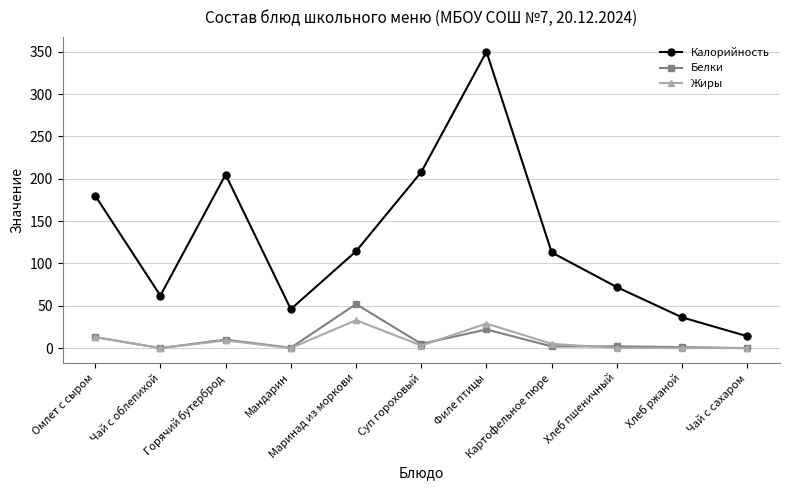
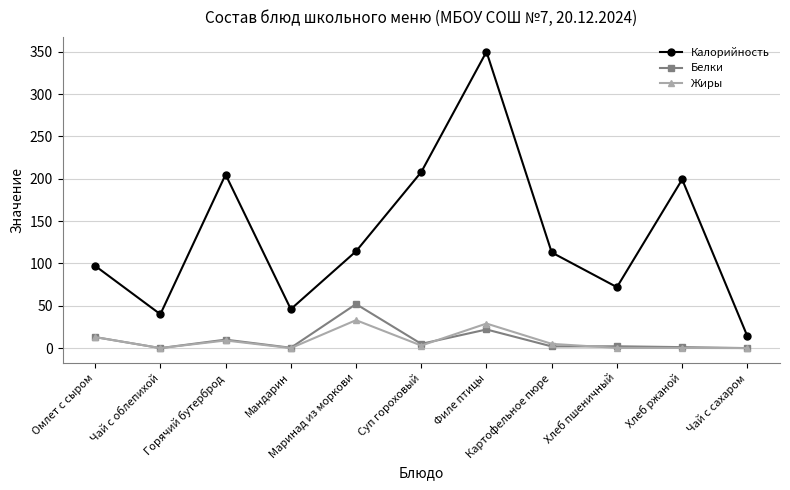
  {
    "Калорийность": {
-     "Омлет с сыром": 180,
-     "Чай с облепихой": 60,
+     "Омлет с сыром": 100,
+     "Чай с облепихой": 40,
      "Горячий бутерброд": 210,
      "Мандарин": 50,
      "Маринад из моркови": 110,
      "Суп гороховый": 210,
      "Филе птицы": 350,
      "Картофельное пюре": 110,
      "Хлеб пшеничный": 70,
-     "Хлеб ржаной": 40,
+     "Хлеб ржаной": 200,
      "Чай с сахаром": 10
    },
    "Белки": {
      "Маринад из моркови": 50,
      "Филе птицы": 20
    },
    "Жиры": {
      "Маринад из моркови": 30,
      "Филе птицы": 30
    }
  }
